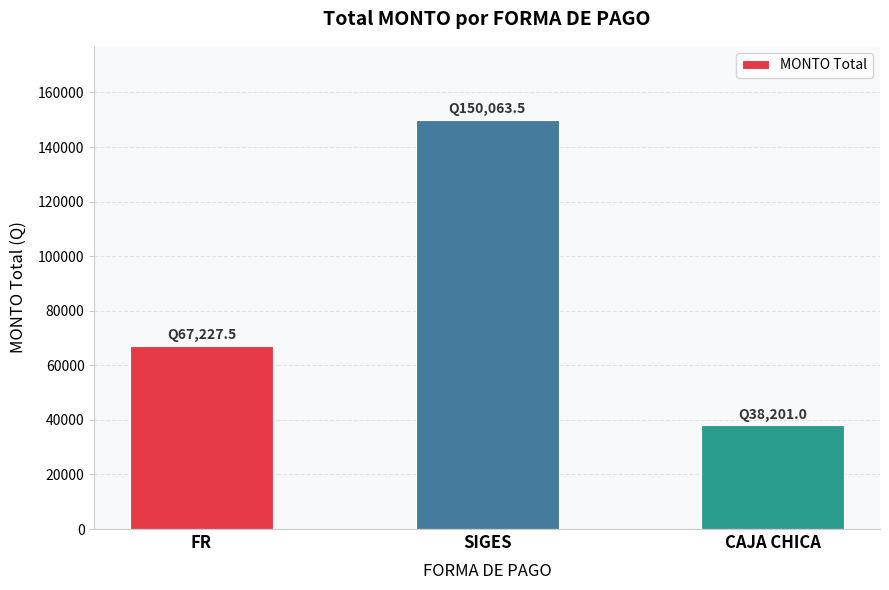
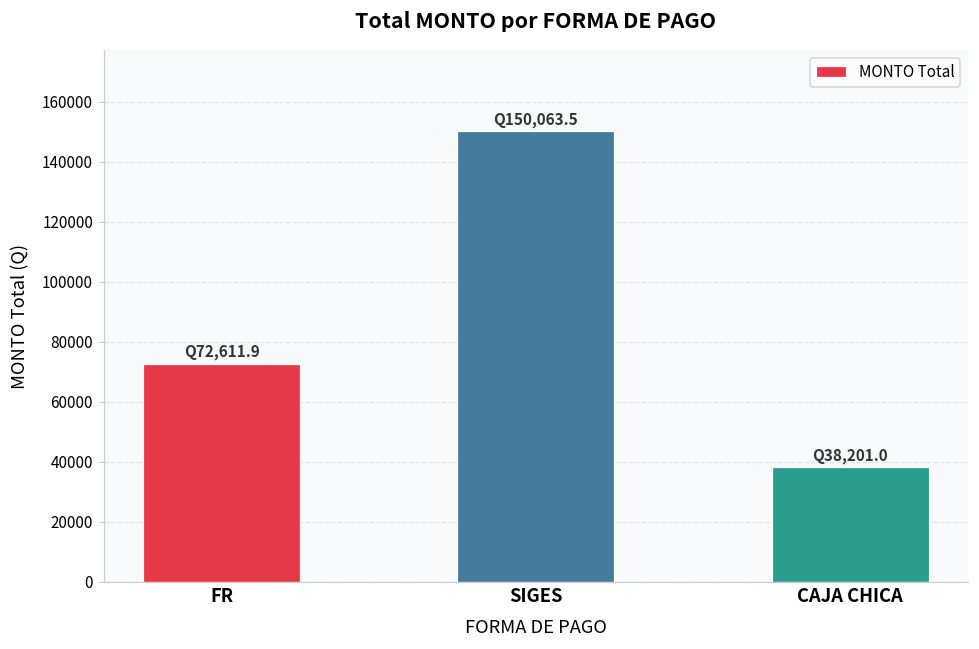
  {
-   "FR": "67,227.5"
+   "FR": "72,611.9"
  }
